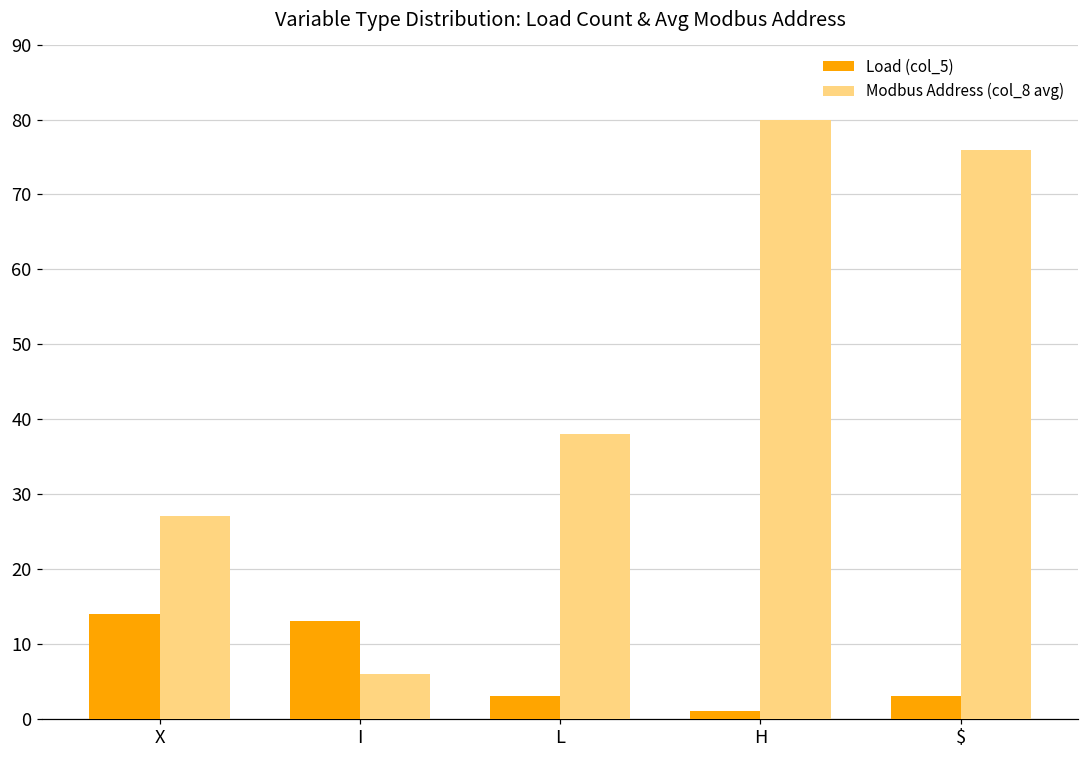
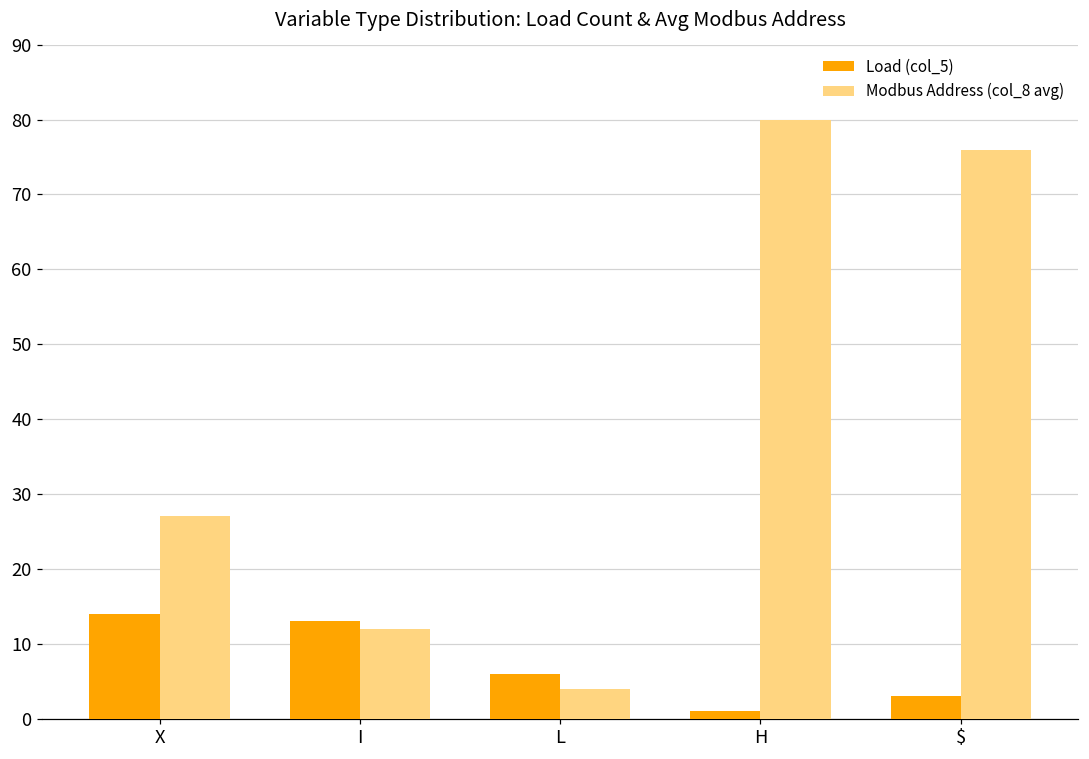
  {
    "Load (col_5)": {
      "X": 14,
      "I": 13,
-     "L": 3,
+     "L": 6,
      "H": 1,
      "$": 3
    },
    "Modbus Address (col_8 avg)": {
      "X": 27,
-     "I": 6,
-     "L": 38,
+     "I": 12,
+     "L": 4,
      "H": 80,
      "$": 76
    }
  }
